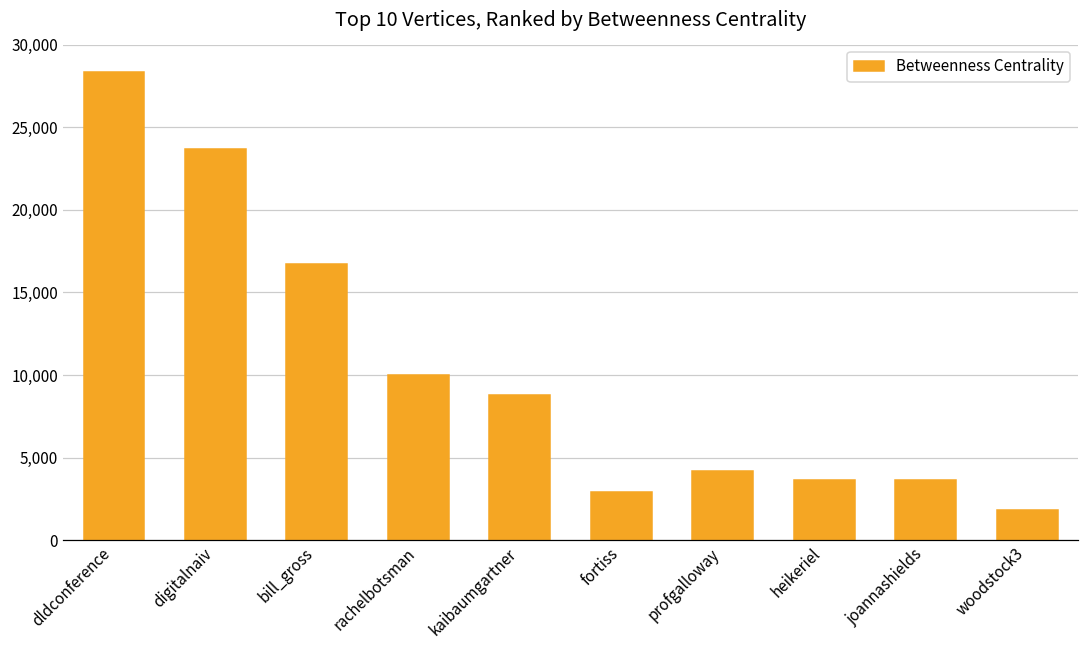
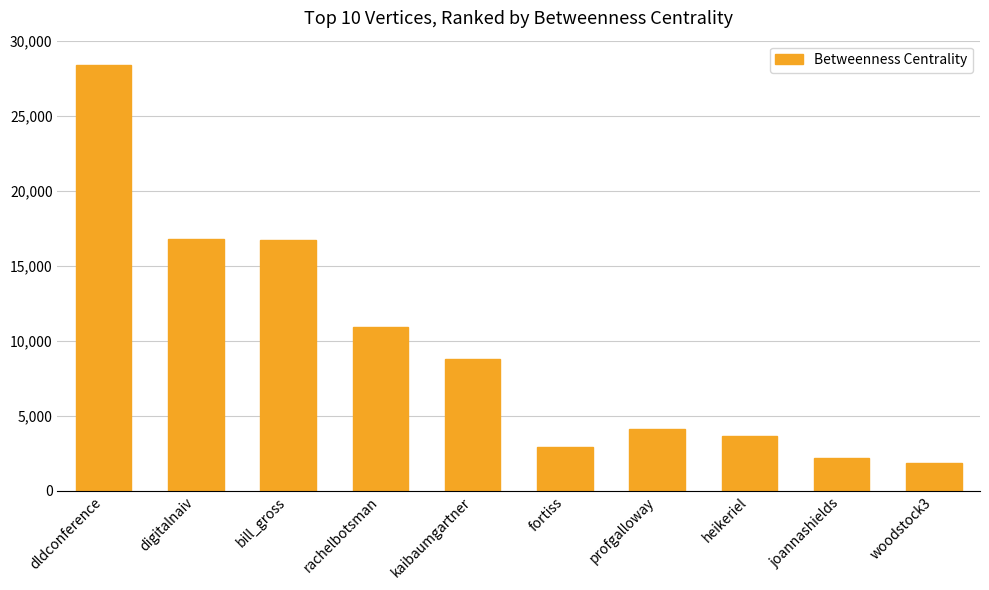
  {
    "dldconference": "28,400",
-   "digitalnaiv": "23,700",
+   "digitalnaiv": "16,800",
    "bill_gross": "16,700",
-   "rachelbotsman": "10,000",
+   "rachelbotsman": "10,900",
    "kaibaumgartner": "8,800",
    "fortiss": "2,900",
    "profgalloway": "4,200",
    "heikeriel": "3,700",
-   "joannashields": "3,600",
+   "joannashields": "2,200",
    "woodstock3": "1,800"
  }
